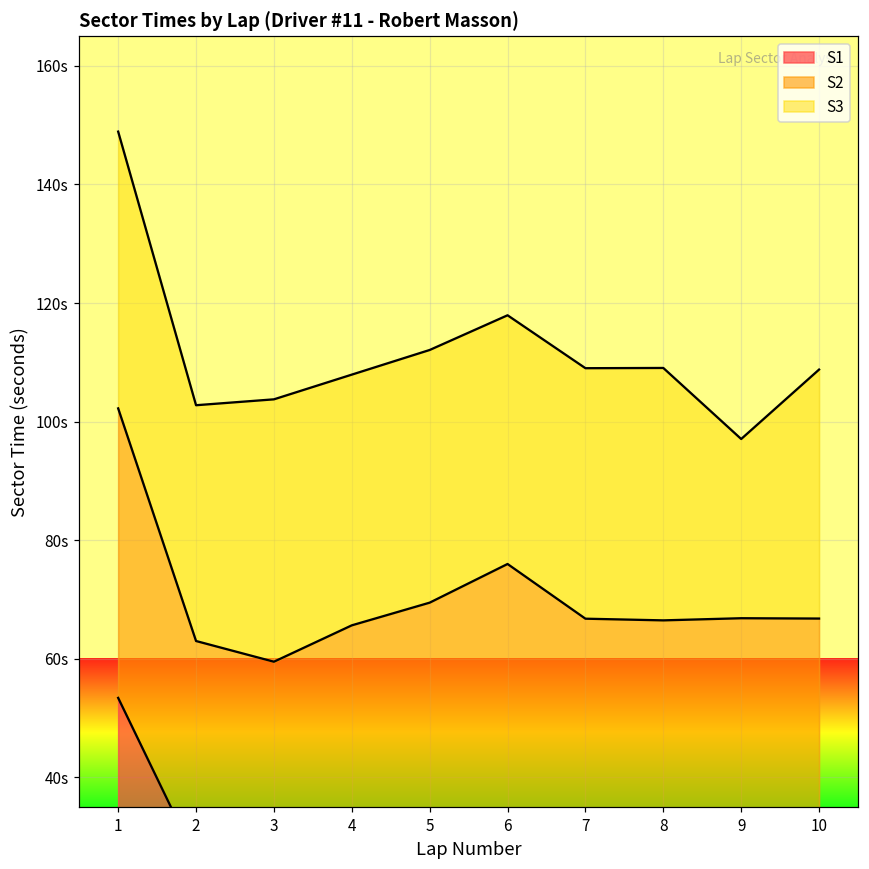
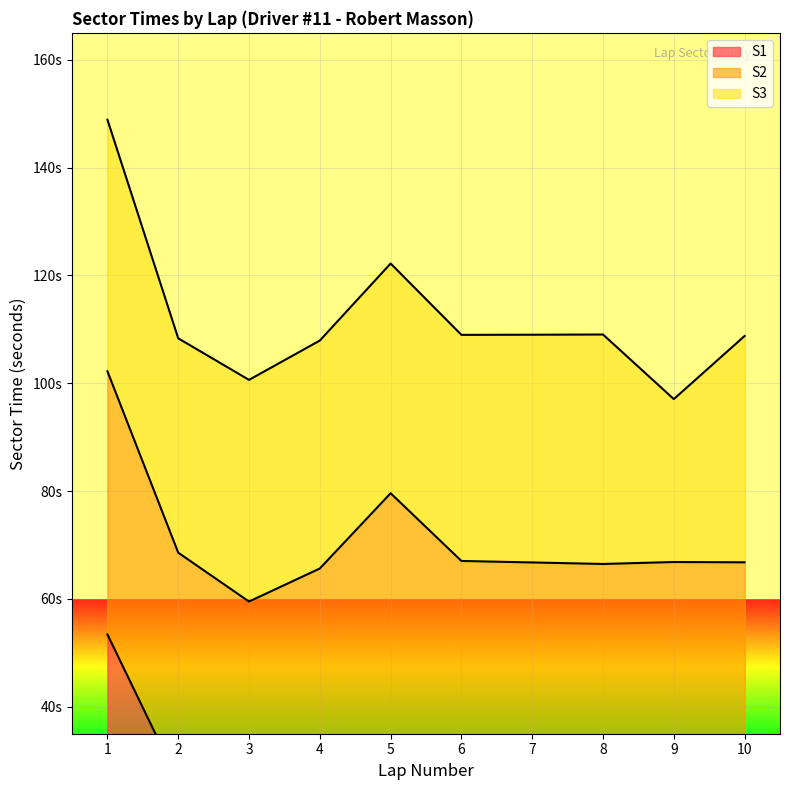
  {
    "S1": {
      "1": "53s"
    },
    "S2": {
      "1": "49s",
-     "2": "37s",
+     "2": "42s",
      "3": "34s",
      "4": "40s",
-     "5": "42s",
-     "6": "50s",
+     "5": "52s",
+     "6": "41s",
      "7": "41s",
      "8": "41s",
      "9": "41s",
      "10": "41s"
    },
    "S3": {
      "1": "47s",
      "2": "40s",
-     "3": "44s",
+     "3": "41s",
      "4": "42s",
      "5": "43s",
      "6": "42s",
      "7": "42s",
      "8": "43s",
      "9": "30s",
      "10": "42s"
    }
  }
